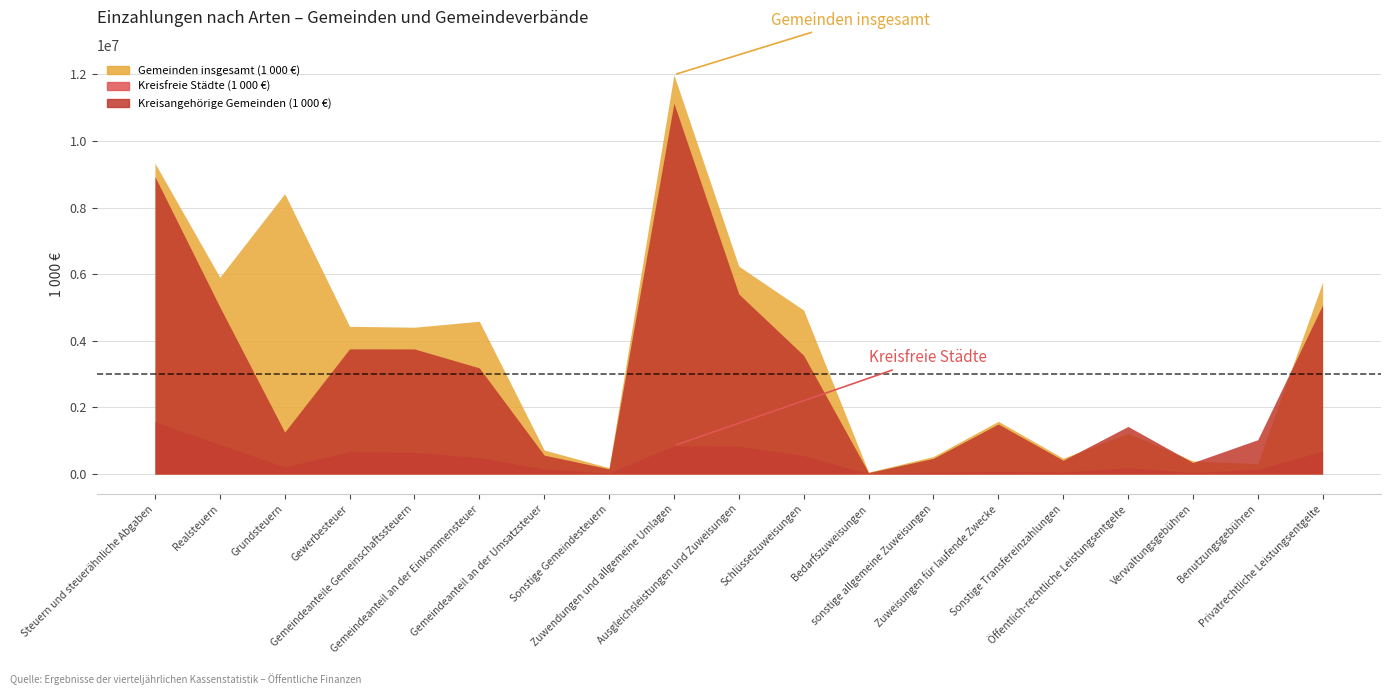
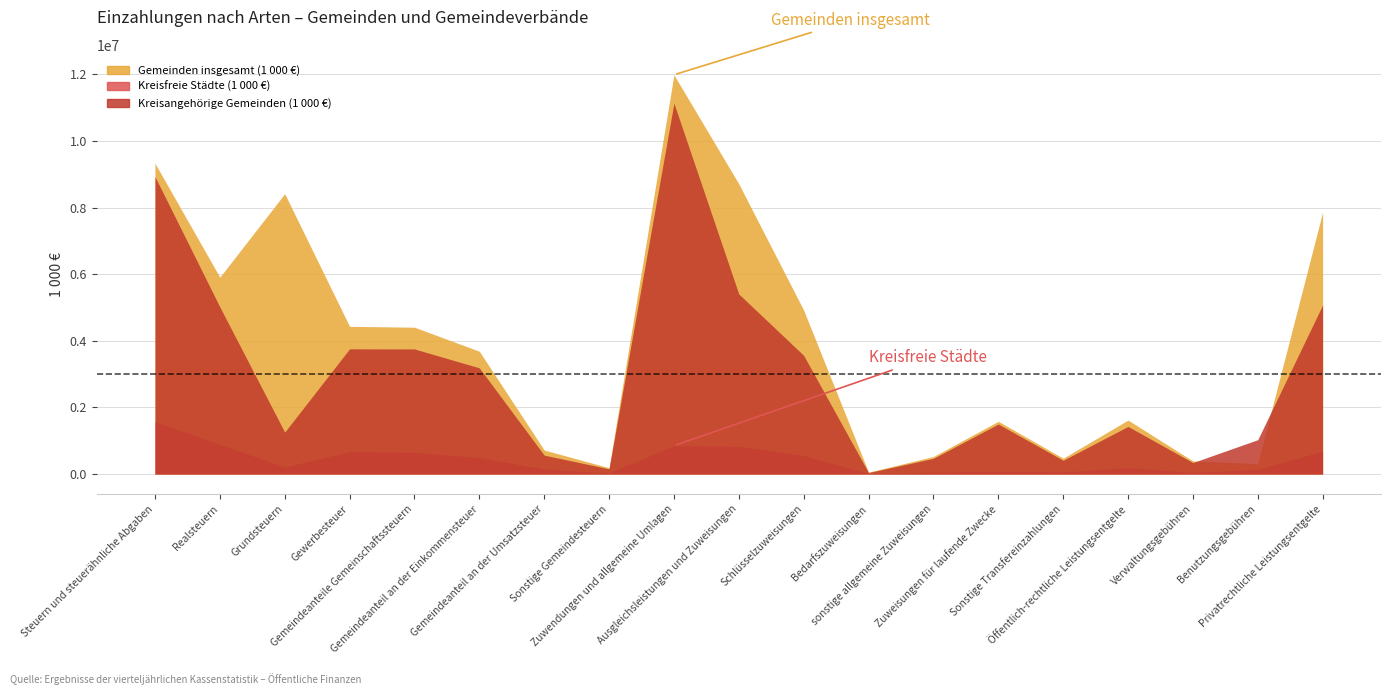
  {
    "Gemeinden insgesamt (1 000 €)": {
      "Steuern und steuerähnliche Abgaben": 9300000,
      "Realsteuern": 5900000,
      "Grundsteuern": 8400000,
      "Gewerbesteuer": 4400000,
      "Gemeindeanteile Gemeinschaftssteuern": 4400000,
-     "Gemeindeanteil an der Einkommensteuer": 4600000,
+     "Gemeindeanteil an der Einkommensteuer": 3700000,
      "Gemeindeanteil an der Umsatzsteuer": 700000,
      "Zuwendungen und allgemeine Umlagen": 12000000,
-     "Ausgleichsleistungen und Zuweisungen": 6200000,
+     "Ausgleichsleistungen und Zuweisungen": 8700000,
      "Schlüsselzuweisungen": 4900000,
      "Zuweisungen für laufende Zwecke": 1600000,
-     "Öffentlich-rechtliche Leistungsentgelte": 1200000,
+     "Öffentlich-rechtliche Leistungsentgelte": 1600000,
      "Benutzungsgebühren": 300000,
-     "Privatrechtliche Leistungsentgelte": 5800000
+     "Privatrechtliche Leistungsentgelte": 7900000
    }
  }
